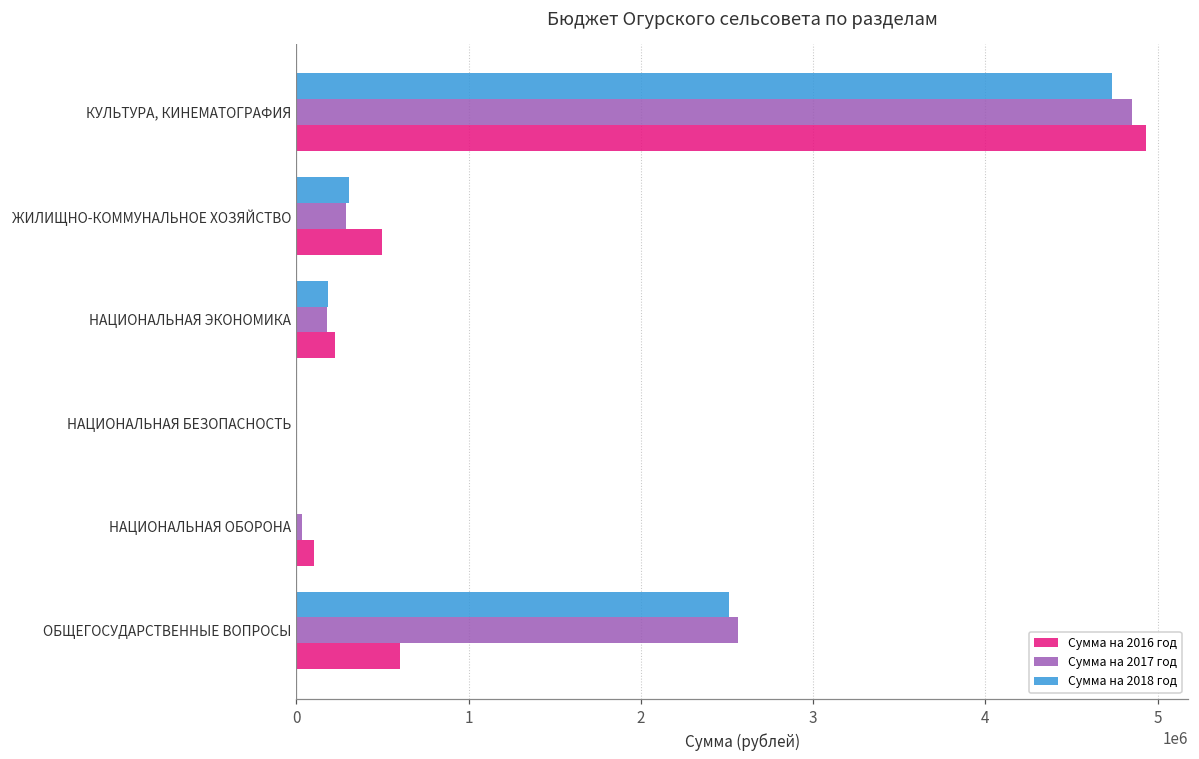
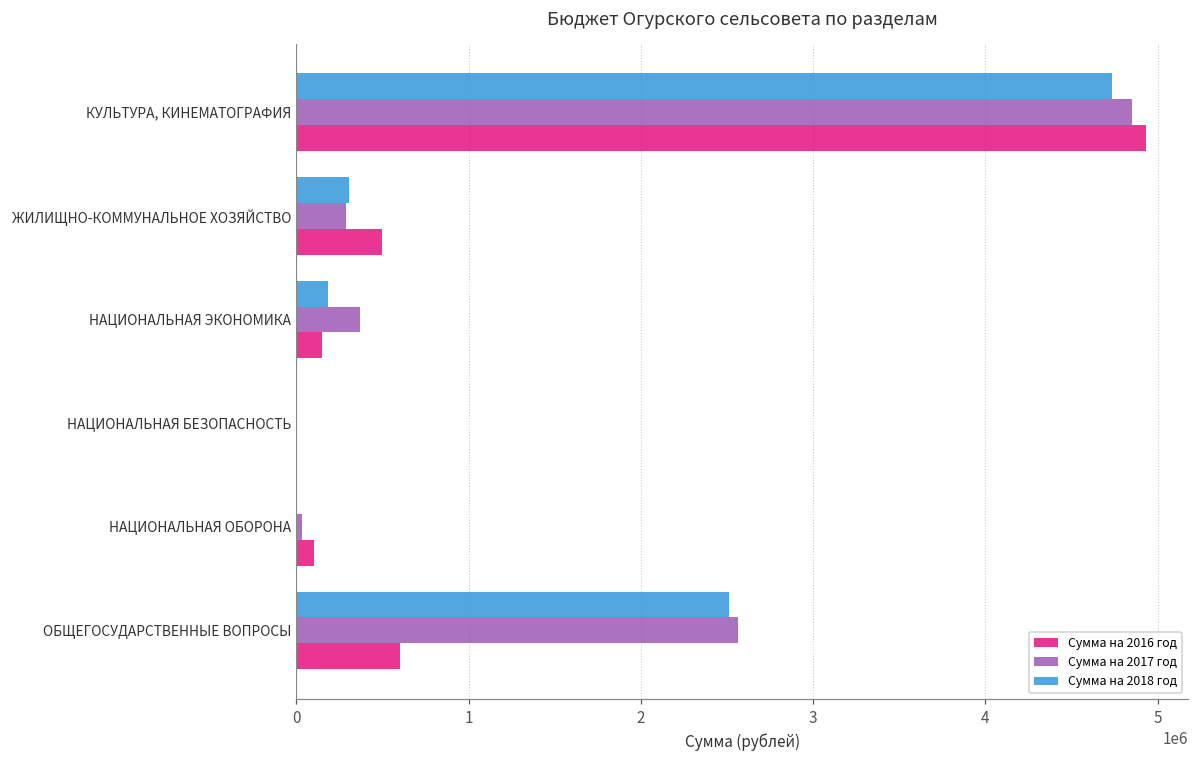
  {
    "Сумма на 2016 год": {
      "КУЛЬТУРА, КИНЕМАТОГРАФИЯ": 4930000,
      "ЖИЛИЩНО-КОММУНАЛЬНОЕ ХОЗЯЙСТВО": 500000,
-     "НАЦИОНАЛЬНАЯ ЭКОНОМИКА": 230000,
+     "НАЦИОНАЛЬНАЯ ЭКОНОМИКА": 150000,
      "НАЦИОНАЛЬНАЯ ОБОРОНА": 100000,
      "ОБЩЕГОСУДАРСТВЕННЫЕ ВОПРОСЫ": 600000
    },
    "Сумма на 2017 год": {
      "КУЛЬТУРА, КИНЕМАТОГРАФИЯ": 4850000,
      "ЖИЛИЩНО-КОММУНАЛЬНОЕ ХОЗЯЙСТВО": 290000,
-     "НАЦИОНАЛЬНАЯ ЭКОНОМИКА": 180000,
+     "НАЦИОНАЛЬНАЯ ЭКОНОМИКА": 370000,
      "НАЦИОНАЛЬНАЯ ОБОРОНА": 30000,
      "ОБЩЕГОСУДАРСТВЕННЫЕ ВОПРОСЫ": 2570000
    },
    "Сумма на 2018 год": {
      "КУЛЬТУРА, КИНЕМАТОГРАФИЯ": 4730000,
      "ЖИЛИЩНО-КОММУНАЛЬНОЕ ХОЗЯЙСТВО": 310000,
      "НАЦИОНАЛЬНАЯ ЭКОНОМИКА": 190000,
      "НАЦИОНАЛЬНАЯ ОБОРОНА": 0,
      "ОБЩЕГОСУДАРСТВЕННЫЕ ВОПРОСЫ": 2510000
    }
  }
